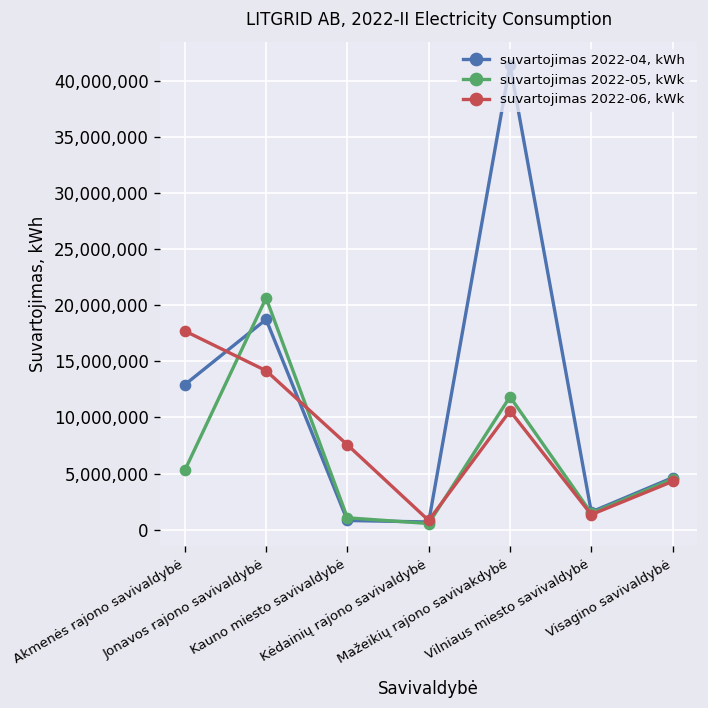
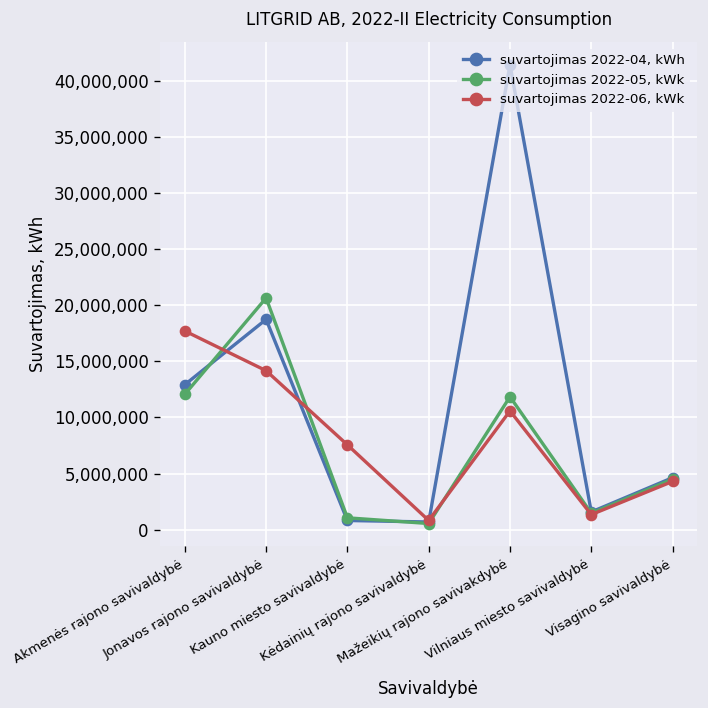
  {
    "suvartojimas 2022-04, kWh": {
      "Akmenės rajono savivaldybė": "13,000,000",
      "Jonavos rajono savivaldybė": "19,000,000"
    },
    "suvartojimas 2022-05, kWk": {
-     "Akmenės rajono savivaldybė": "5,000,000",
+     "Akmenės rajono savivaldybė": "12,000,000",
      "Jonavos rajono savivaldybė": "21,000,000",
      "Mažeikių rajono savivakdybė": "12,000,000"
    },
    "suvartojimas 2022-06, kWk": {
      "Akmenės rajono savivaldybė": "18,000,000",
      "Jonavos rajono savivaldybė": "14,000,000",
      "Kauno miesto savivaldybė": "8,000,000",
      "Mažeikių rajono savivakdybė": "11,000,000"
    }
  }
